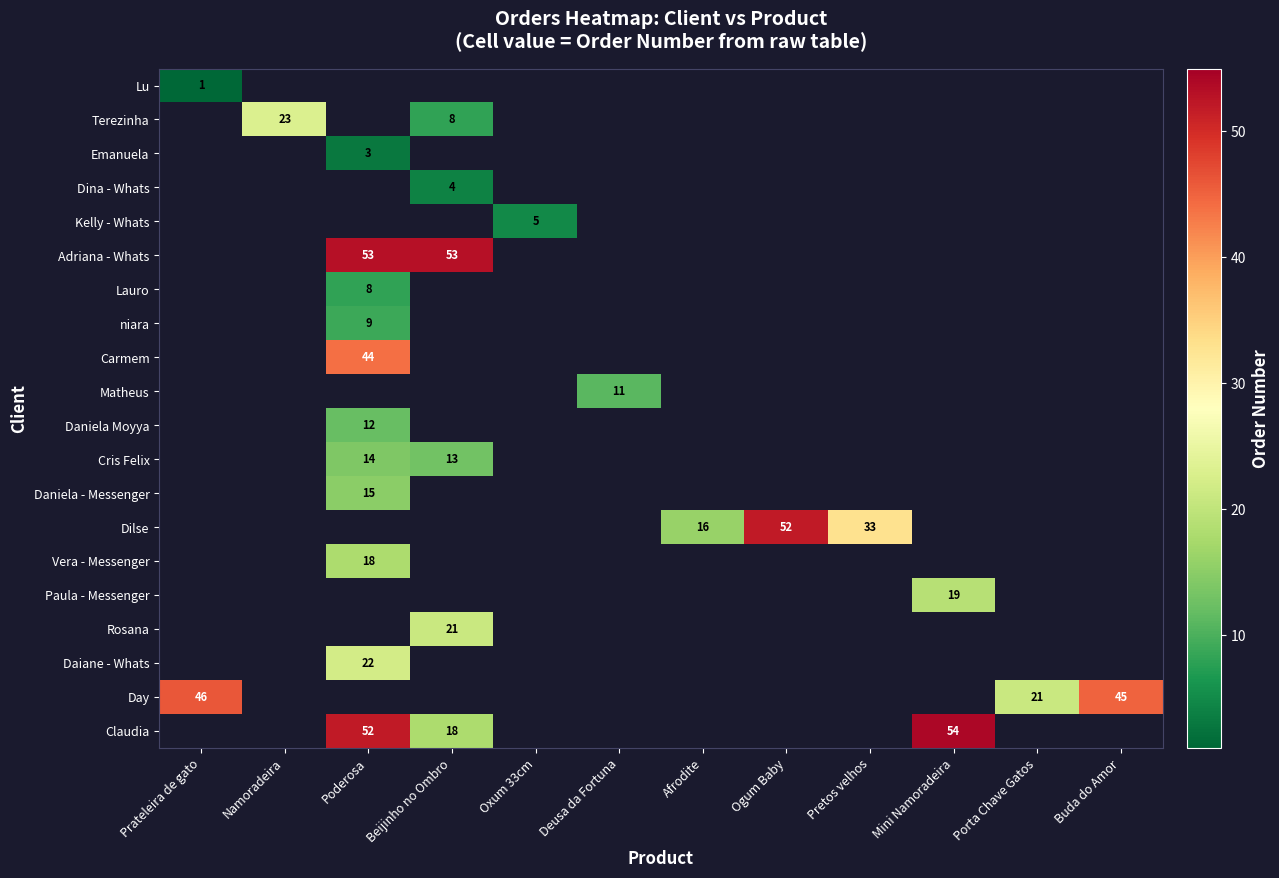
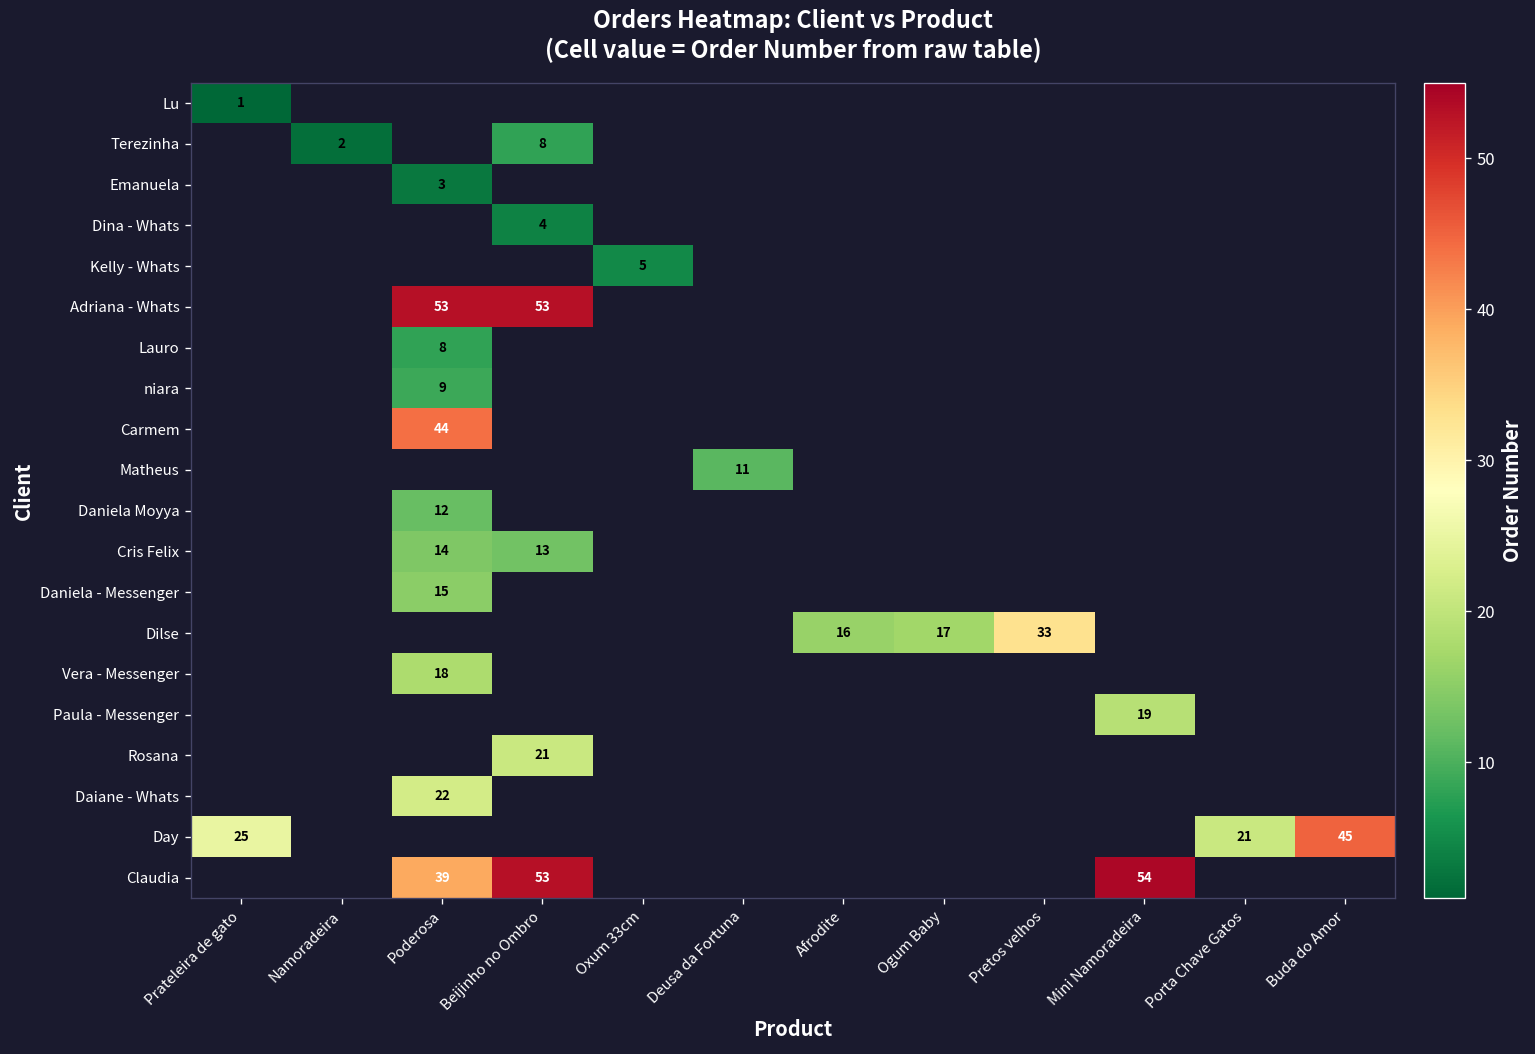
  {
    "Lu": {
      "Prateleira de gato": 1
    },
    "Terezinha": {
-     "Namoradeira": 23,
+     "Namoradeira": 2,
      "Beijinho no Ombro": 8
    },
    "Emanuela": {
      "Poderosa": 3
    },
    "Dina - Whats": {
      "Beijinho no Ombro": 4
    },
    "Kelly - Whats": {
      "Oxum 33cm": 5
    },
    "Adriana - Whats": {
      "Poderosa": 53,
      "Beijinho no Ombro": 53
    },
    "Lauro": {
      "Poderosa": 8
    },
    "niara": {
      "Poderosa": 9
    },
    "Carmem": {
      "Poderosa": 44
    },
    "Matheus": {
      "Deusa da Fortuna": 11
    },
    "Daniela Moyya": {
      "Poderosa": 12
    },
    "Cris Felix": {
      "Poderosa": 14,
      "Beijinho no Ombro": 13
    },
    "Daniela - Messenger": {
      "Poderosa": 15
    },
    "Dilse": {
      "Afrodite": 16,
-     "Ogum Baby": 52,
+     "Ogum Baby": 17,
      "Pretos velhos": 33
    },
    "Vera - Messenger": {
      "Poderosa": 18
    },
    "Paula - Messenger": {
      "Mini Namoradeira": 19
    },
    "Rosana": {
      "Beijinho no Ombro": 21
    },
    "Daiane - Whats": {
      "Poderosa": 22
    },
    "Day": {
-     "Prateleira de gato": 46,
+     "Prateleira de gato": 25,
      "Porta Chave Gatos": 21,
      "Buda do Amor": 45
    },
    "Claudia": {
-     "Poderosa": 52,
-     "Beijinho no Ombro": 18,
+     "Poderosa": 39,
+     "Beijinho no Ombro": 53,
      "Mini Namoradeira": 54
    }
  }
